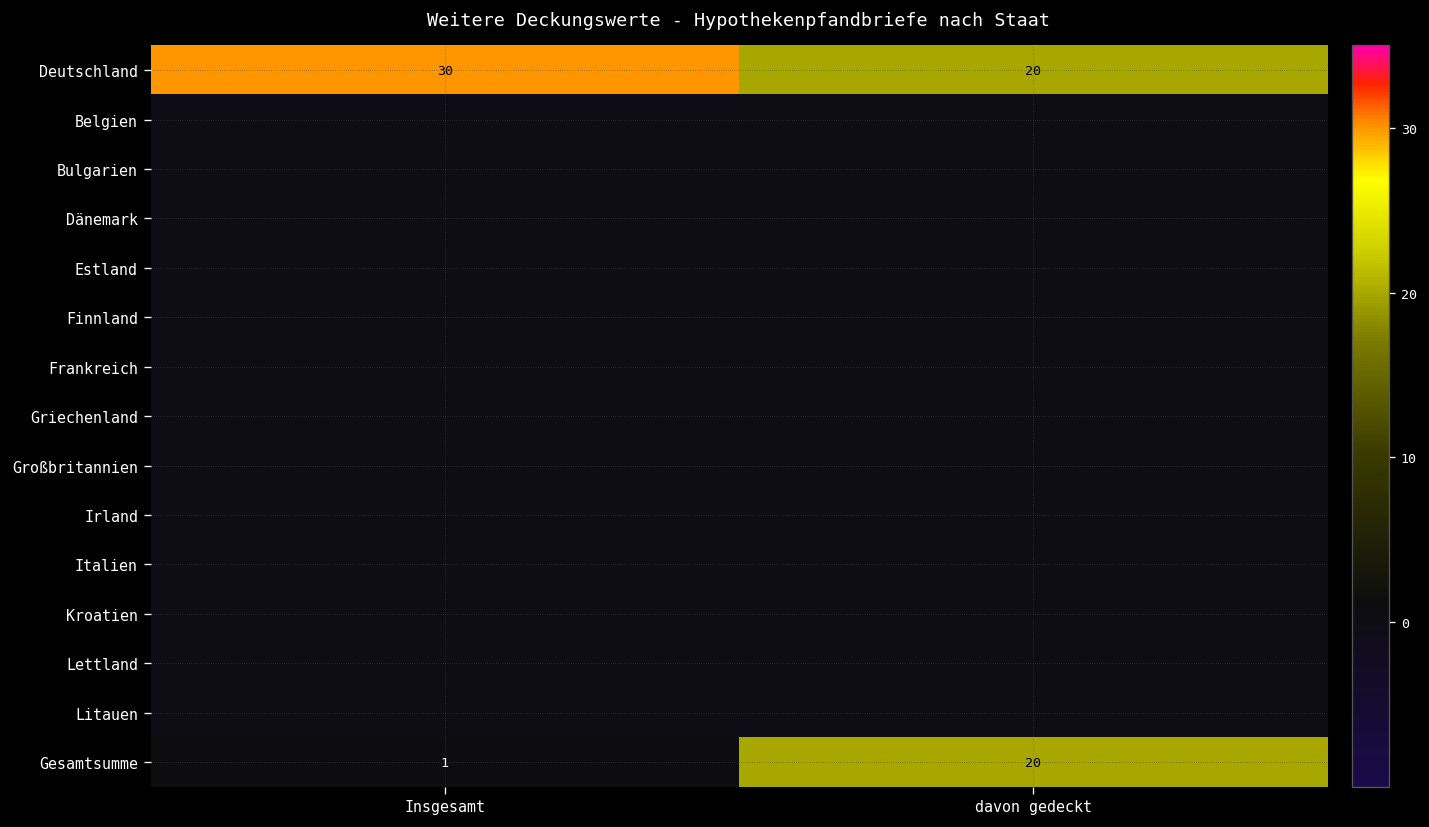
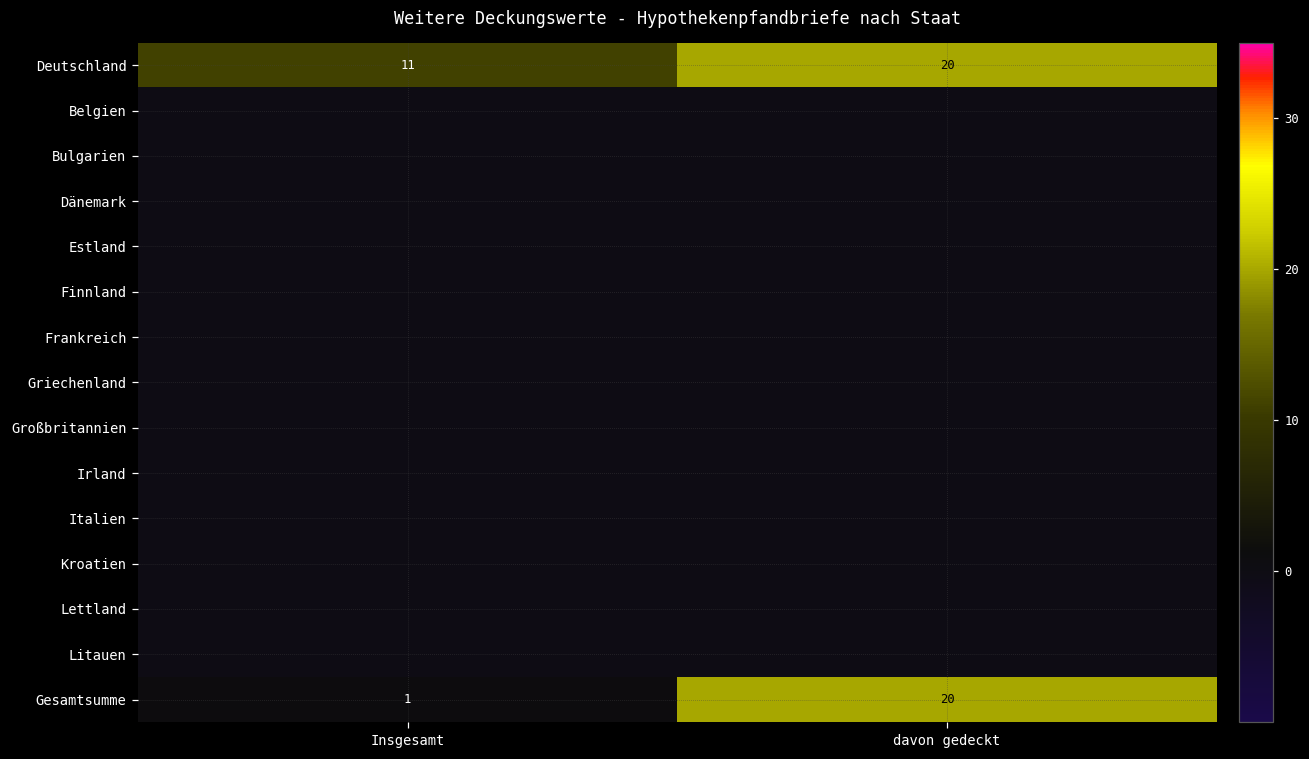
  {
    "Deutschland": {
-     "Insgesamt": 30,
+     "Insgesamt": 11,
      "davon gedeckt": 20
    },
    "Gesamtsumme": {
      "Insgesamt": 1,
      "davon gedeckt": 20
    }
  }
